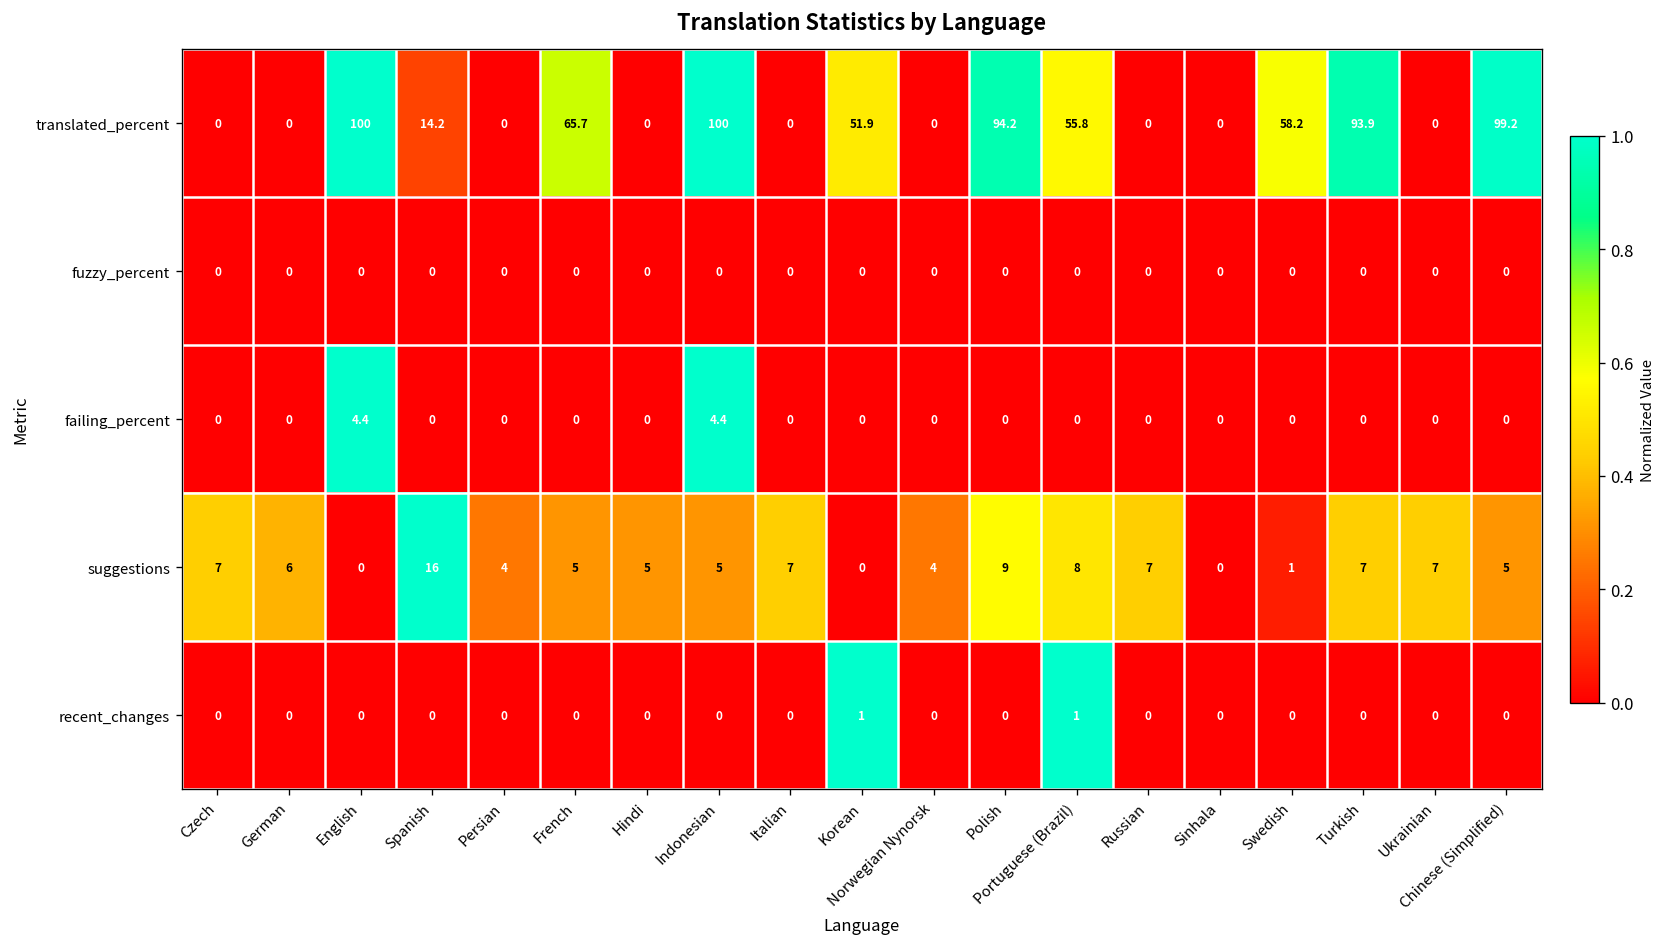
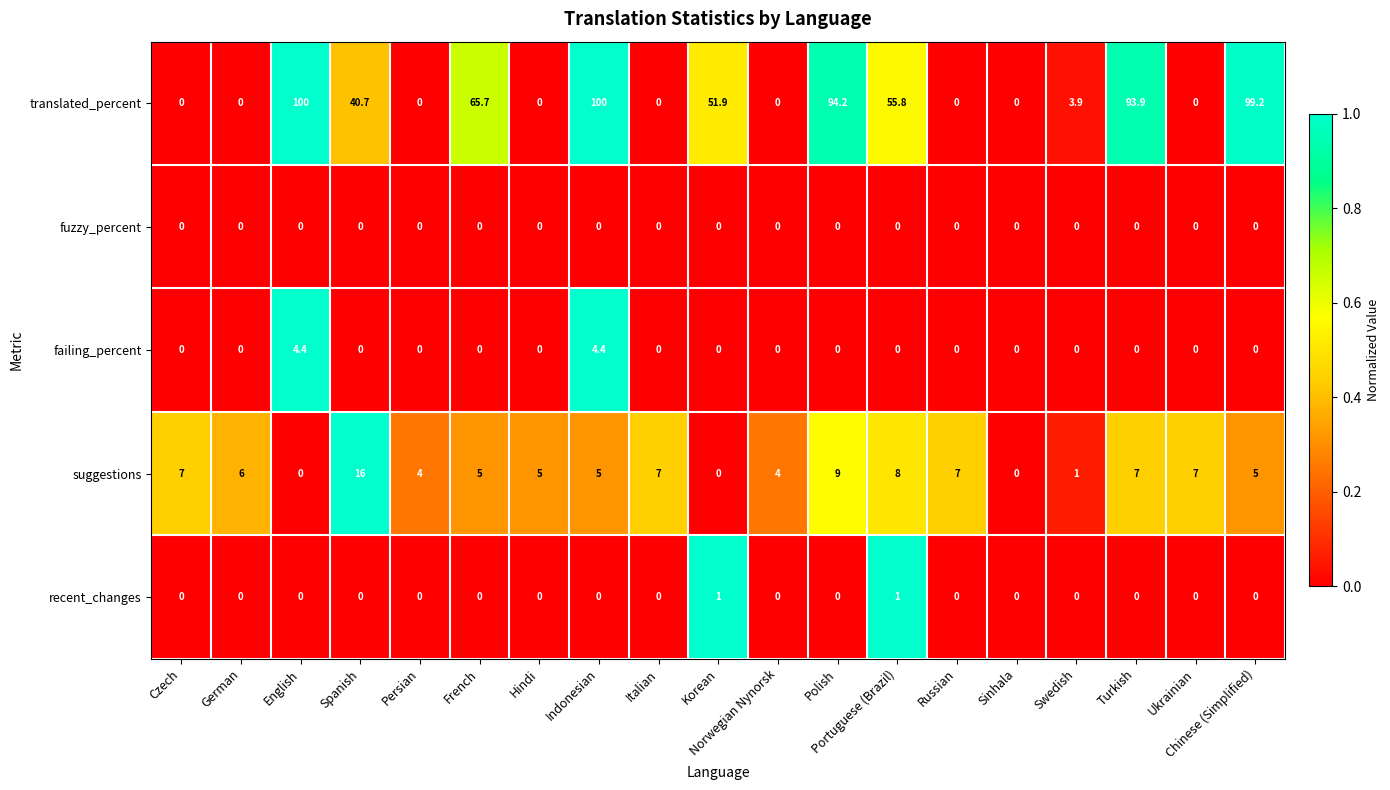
  {
    "translated_percent": {
      "Czech": 0,
      "German": 0,
      "English": 100,
-     "Spanish": 14.2,
+     "Spanish": 40.7,
      "Persian": 0,
      "French": 65.7,
      "Hindi": 0,
      "Indonesian": 100,
      "Italian": 0,
      "Korean": 51.9,
      "Norwegian Nynorsk": 0,
      "Polish": 94.2,
      "Portuguese (Brazil)": 55.8,
      "Russian": 0,
      "Sinhala": 0,
-     "Swedish": 58.2,
+     "Swedish": 3.9,
      "Turkish": 93.9,
      "Ukrainian": 0,
      "Chinese (Simplified)": 99.2
    },
    "fuzzy_percent": {
      "Czech": 0,
      "German": 0,
      "English": 0,
      "Spanish": 0,
      "Persian": 0,
      "French": 0,
      "Hindi": 0,
      "Indonesian": 0,
      "Italian": 0,
      "Korean": 0,
      "Norwegian Nynorsk": 0,
      "Polish": 0,
      "Portuguese (Brazil)": 0,
      "Russian": 0,
      "Sinhala": 0,
      "Swedish": 0,
      "Turkish": 0,
      "Ukrainian": 0,
      "Chinese (Simplified)": 0
    },
    "failing_percent": {
      "Czech": 0,
      "German": 0,
      "English": 4.4,
      "Spanish": 0,
      "Persian": 0,
      "French": 0,
      "Hindi": 0,
      "Indonesian": 4.4,
      "Italian": 0,
      "Korean": 0,
      "Norwegian Nynorsk": 0,
      "Polish": 0,
      "Portuguese (Brazil)": 0,
      "Russian": 0,
      "Sinhala": 0,
      "Swedish": 0,
      "Turkish": 0,
      "Ukrainian": 0,
      "Chinese (Simplified)": 0
    },
    "suggestions": {
      "Czech": 7,
      "German": 6,
      "English": 0,
      "Spanish": 16,
      "Persian": 4,
      "French": 5,
      "Hindi": 5,
      "Indonesian": 5,
      "Italian": 7,
      "Korean": 0,
      "Norwegian Nynorsk": 4,
      "Polish": 9,
      "Portuguese (Brazil)": 8,
      "Russian": 7,
      "Sinhala": 0,
      "Swedish": 1,
      "Turkish": 7,
      "Ukrainian": 7,
      "Chinese (Simplified)": 5
    },
    "recent_changes": {
      "Czech": 0,
      "German": 0,
      "English": 0,
      "Spanish": 0,
      "Persian": 0,
      "French": 0,
      "Hindi": 0,
      "Indonesian": 0,
      "Italian": 0,
      "Korean": 1,
      "Norwegian Nynorsk": 0,
      "Polish": 0,
      "Portuguese (Brazil)": 1,
      "Russian": 0,
      "Sinhala": 0,
      "Swedish": 0,
      "Turkish": 0,
      "Ukrainian": 0,
      "Chinese (Simplified)": 0
    }
  }
